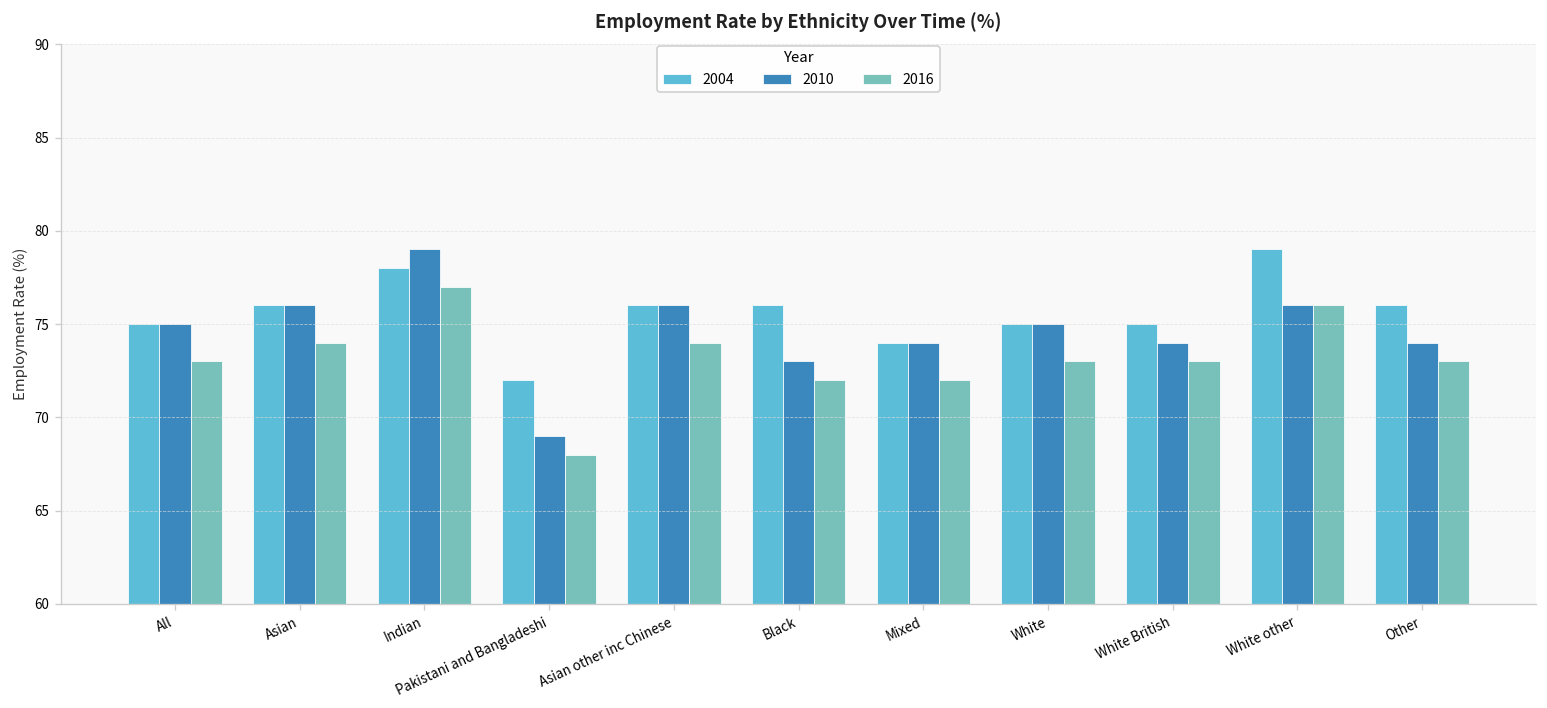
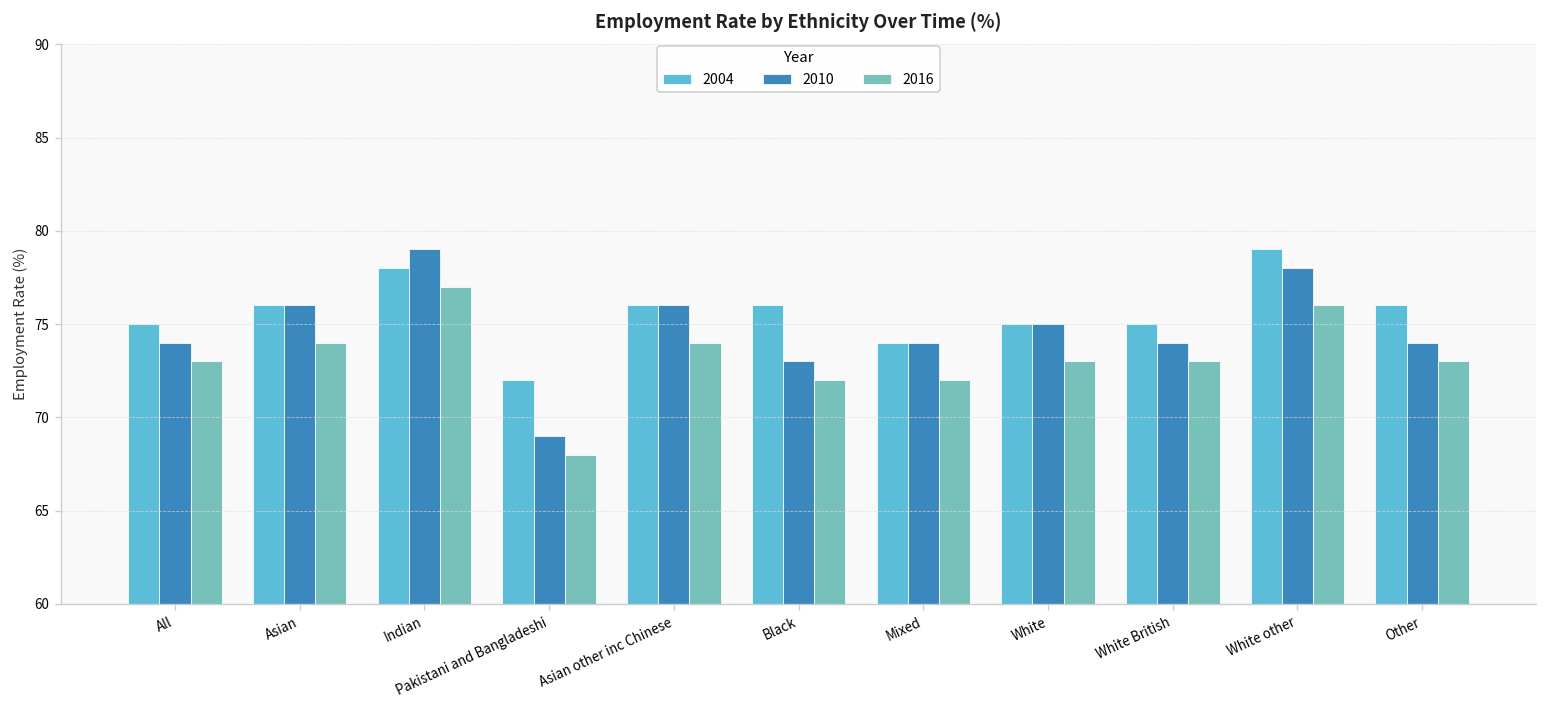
  {
    "2010": {
-     "All": 75,
+     "All": 74,
      "Asian": 76,
      "Indian": 79,
      "Pakistani and Bangladeshi": 69,
      "Asian other inc Chinese": 76,
      "Black": 73,
      "Mixed": 74,
      "White": 75,
      "White British": 74,
-     "White other": 76,
+     "White other": 78,
      "Other": 74
    }
  }
